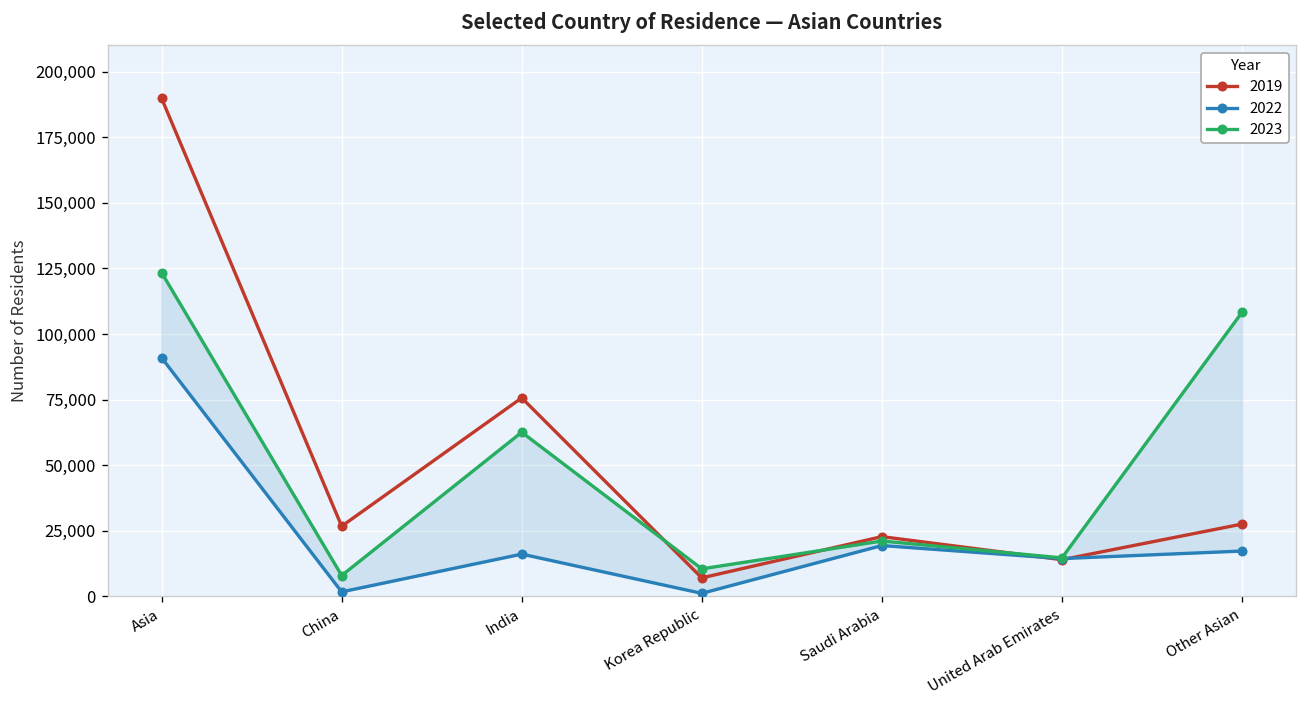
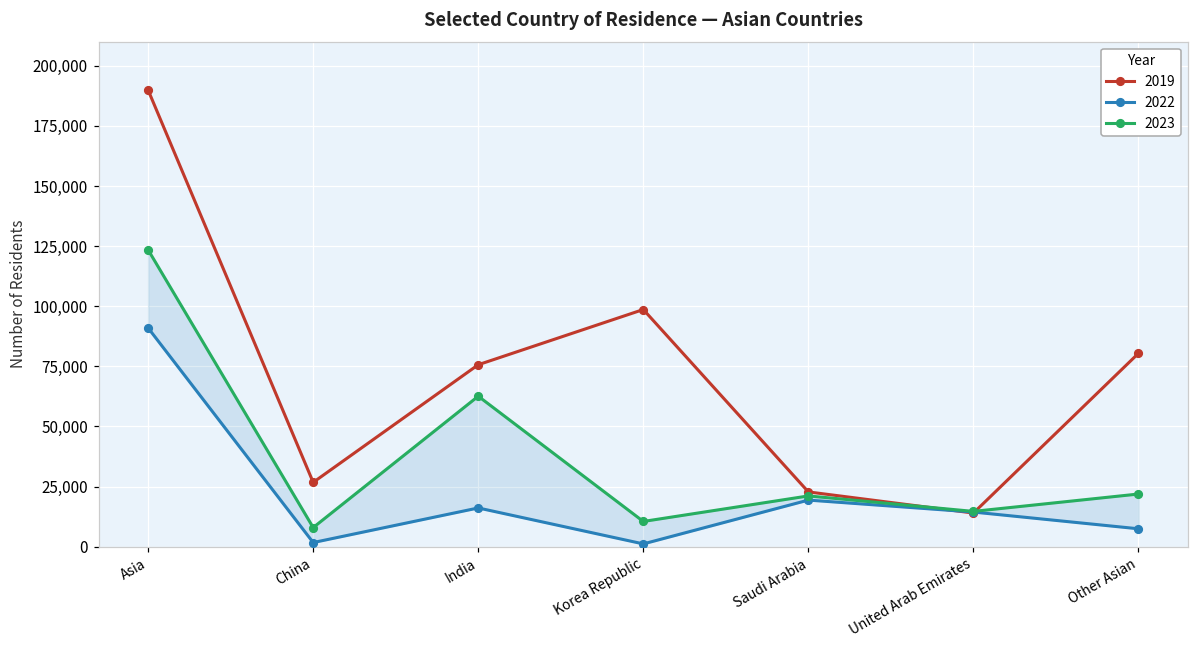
  {
    "2019": {
      "Asia": "190,000",
      "China": "27,000",
      "India": "76,000",
-     "Korea Republic": "7,000",
+     "Korea Republic": "99,000",
      "Saudi Arabia": "23,000",
-     "Other Asian": "28,000"
+     "Other Asian": "80,000"
    },
    "2022": {
      "Asia": "91,000",
      "China": "2,000",
      "India": "16,000",
      "Korea Republic": "1,000",
      "Saudi Arabia": "19,000",
-     "Other Asian": "17,000"
+     "Other Asian": "7,000"
    },
    "2023": {
      "Asia": "123,000",
      "China": "8,000",
      "India": "63,000",
      "Korea Republic": "11,000",
      "Saudi Arabia": "21,000",
-     "Other Asian": "108,000"
+     "Other Asian": "22,000"
    }
  }
